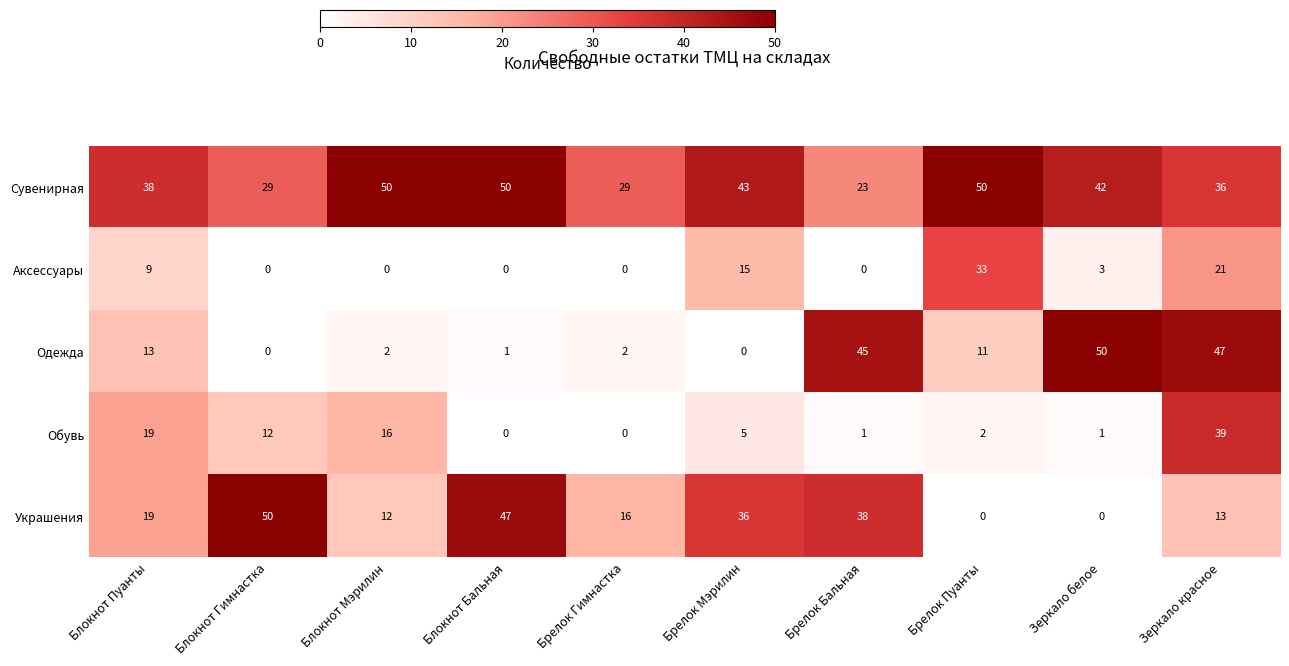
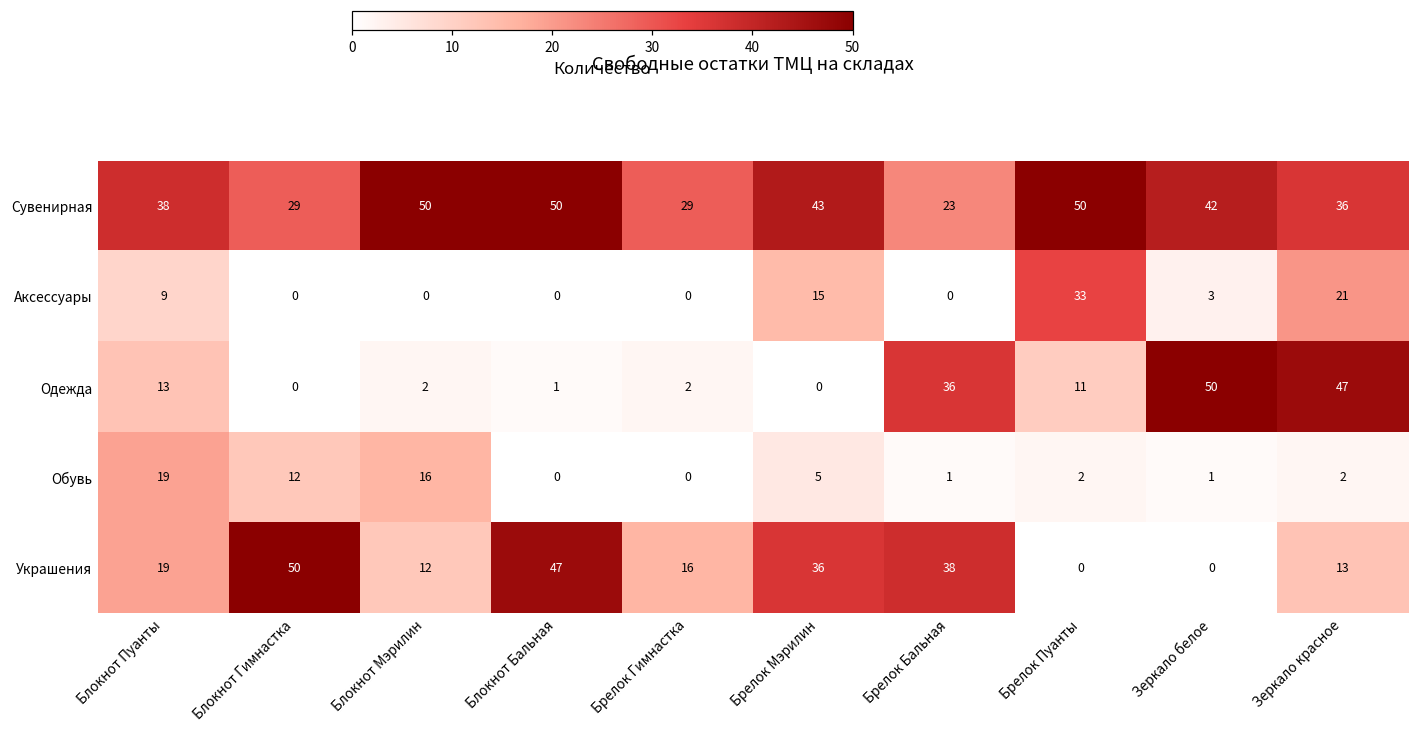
  {
    "Сувенирная": {
      "Блокнот Пуанты": 38,
      "Блокнот Гимнастка": 29,
      "Блокнот Мэрилин": 50,
      "Блокнот Бальная": 50,
      "Брелок Гимнастка": 29,
      "Брелок Мэрилин": 43,
      "Брелок Бальная": 23,
      "Брелок Пуанты": 50,
      "Зеркало белое": 42,
      "Зеркало красное": 36
    },
    "Аксессуары": {
      "Блокнот Пуанты": 9,
      "Блокнот Гимнастка": 0,
      "Блокнот Мэрилин": 0,
      "Блокнот Бальная": 0,
      "Брелок Гимнастка": 0,
      "Брелок Мэрилин": 15,
      "Брелок Бальная": 0,
      "Брелок Пуанты": 33,
      "Зеркало белое": 3,
      "Зеркало красное": 21
    },
    "Одежда": {
      "Блокнот Пуанты": 13,
      "Блокнот Гимнастка": 0,
      "Блокнот Мэрилин": 2,
      "Блокнот Бальная": 1,
      "Брелок Гимнастка": 2,
      "Брелок Мэрилин": 0,
-     "Брелок Бальная": 45,
+     "Брелок Бальная": 36,
      "Брелок Пуанты": 11,
      "Зеркало белое": 50,
      "Зеркало красное": 47
    },
    "Обувь": {
      "Блокнот Пуанты": 19,
      "Блокнот Гимнастка": 12,
      "Блокнот Мэрилин": 16,
      "Блокнот Бальная": 0,
      "Брелок Гимнастка": 0,
      "Брелок Мэрилин": 5,
      "Брелок Бальная": 1,
      "Брелок Пуанты": 2,
      "Зеркало белое": 1,
-     "Зеркало красное": 39
+     "Зеркало красное": 2
    },
    "Украшения": {
      "Блокнот Пуанты": 19,
      "Блокнот Гимнастка": 50,
      "Блокнот Мэрилин": 12,
      "Блокнот Бальная": 47,
      "Брелок Гимнастка": 16,
      "Брелок Мэрилин": 36,
      "Брелок Бальная": 38,
      "Брелок Пуанты": 0,
      "Зеркало белое": 0,
      "Зеркало красное": 13
    }
  }
